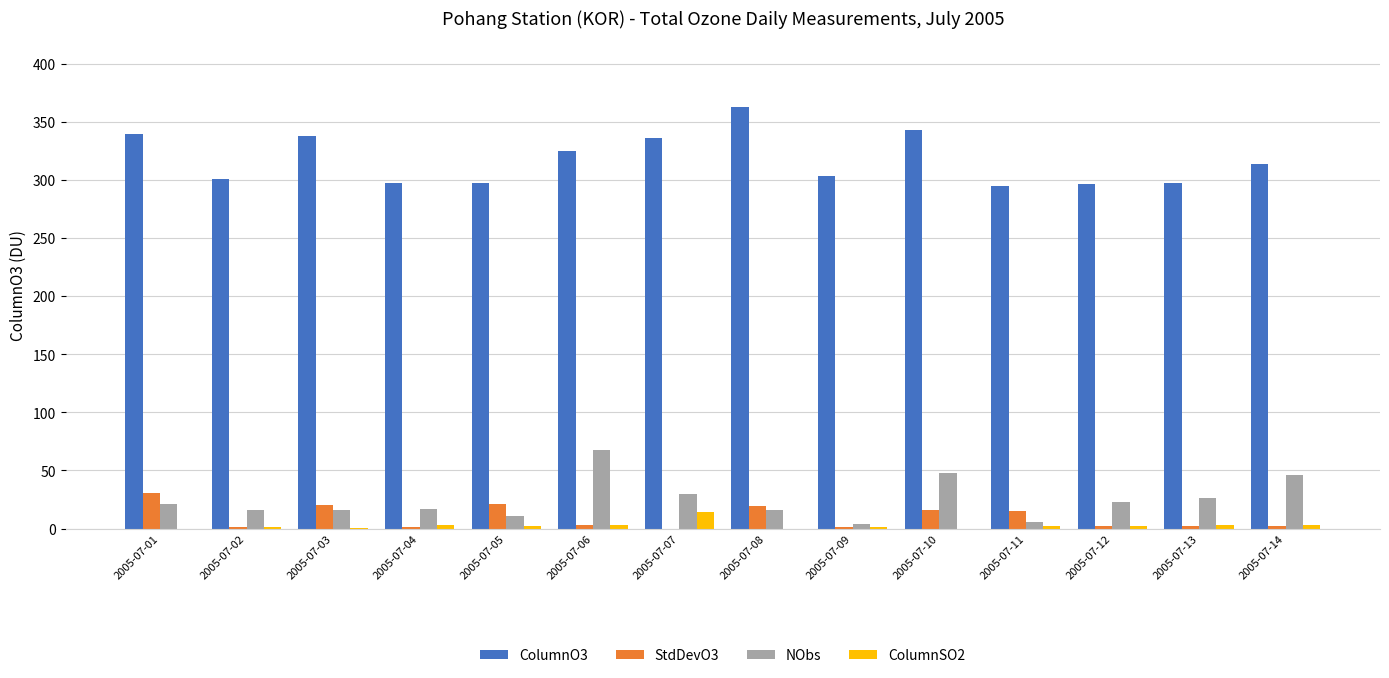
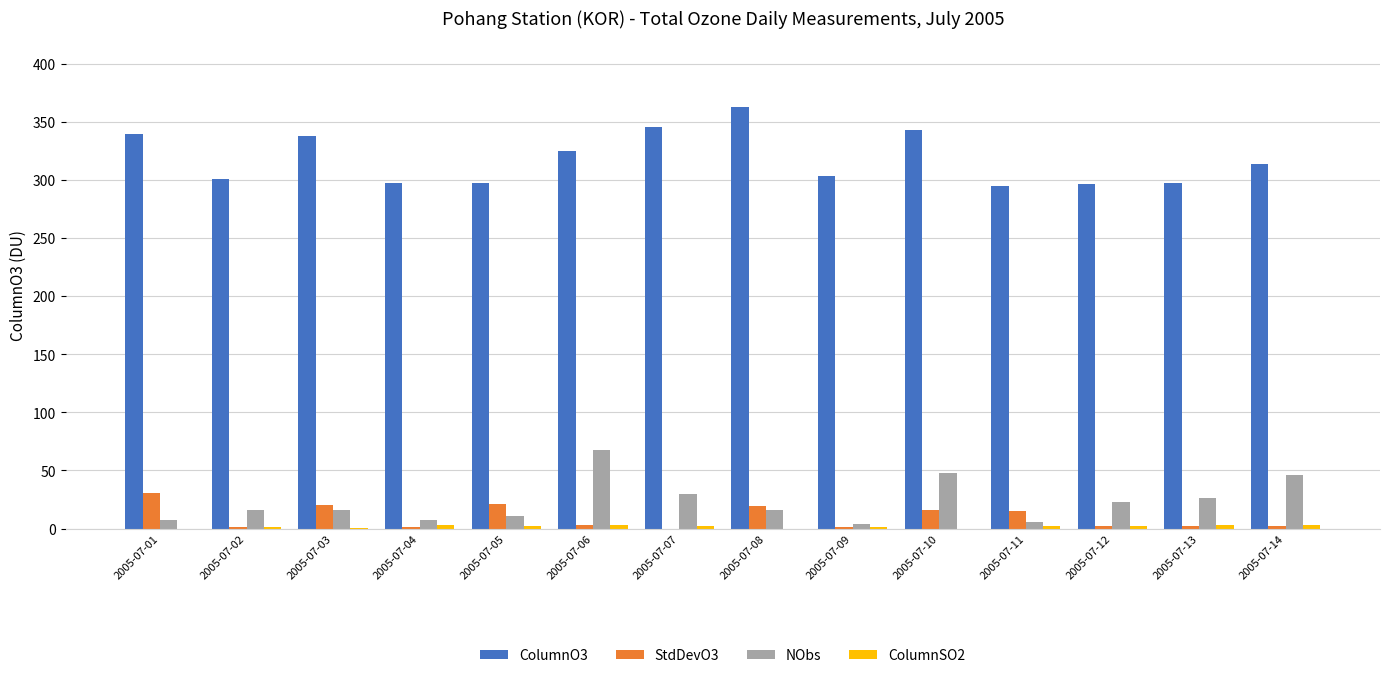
  {
    "ColumnO3": {
      "2005-07-01": 339,
      "2005-07-02": 301,
      "2005-07-03": 338,
      "2005-07-04": 297,
      "2005-07-05": 298,
      "2005-07-06": 325,
-     "2005-07-07": 336,
+     "2005-07-07": 346,
      "2005-07-08": 363,
      "2005-07-09": 303,
      "2005-07-10": 343,
      "2005-07-11": 295,
      "2005-07-12": 297,
      "2005-07-13": 297,
      "2005-07-14": 314
    },
    "StdDevO3": {
      "2005-07-01": 31,
      "2005-07-03": 20,
      "2005-07-05": 22,
      "2005-07-06": 3,
      "2005-07-07": 0,
      "2005-07-08": 19,
      "2005-07-10": 16,
      "2005-07-11": 15,
      "2005-07-12": 2,
      "2005-07-13": 3,
      "2005-07-14": 3
    },
    "NObs": {
-     "2005-07-01": 21,
+     "2005-07-01": 7,
      "2005-07-02": 16,
      "2005-07-03": 16,
-     "2005-07-04": 17,
+     "2005-07-04": 7,
      "2005-07-05": 11,
      "2005-07-06": 68,
      "2005-07-07": 30,
      "2005-07-08": 16,
      "2005-07-09": 4,
      "2005-07-10": 48,
      "2005-07-11": 6,
      "2005-07-12": 23,
      "2005-07-13": 26,
      "2005-07-14": 46
    },
    "ColumnSO2": {
      "2005-07-04": 3,
      "2005-07-05": 3,
      "2005-07-06": 3,
-     "2005-07-07": 14,
+     "2005-07-07": 2,
      "2005-07-11": 2,
      "2005-07-13": 3,
      "2005-07-14": 4
    }
  }
